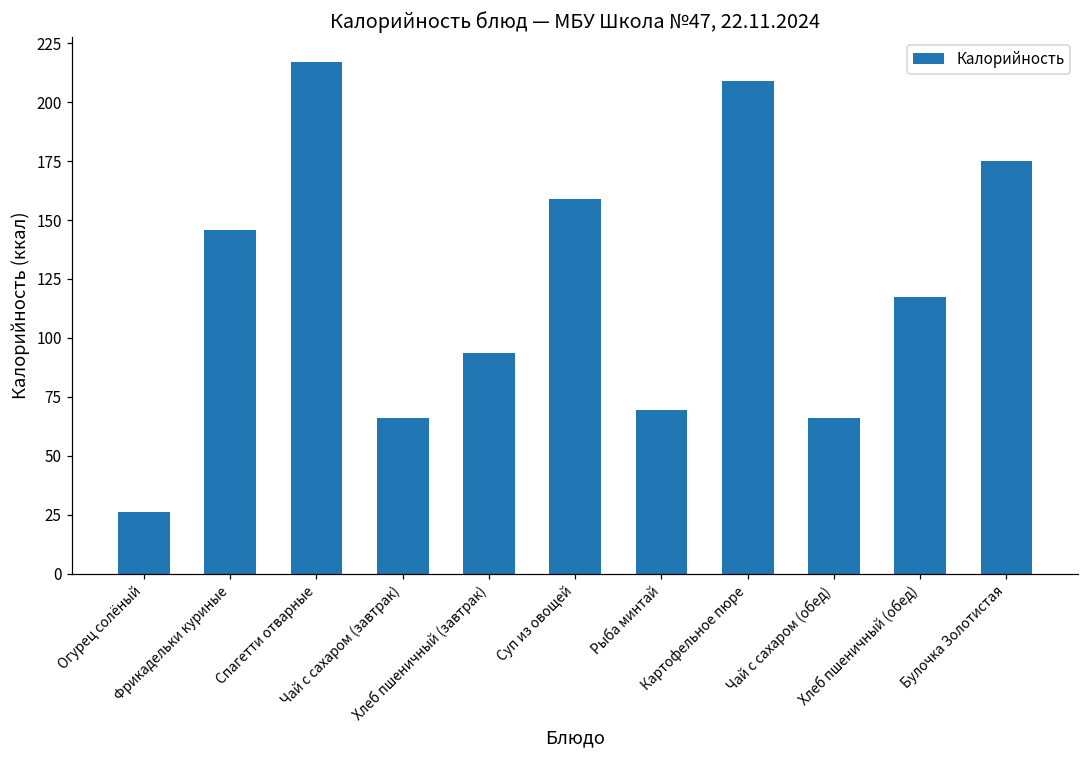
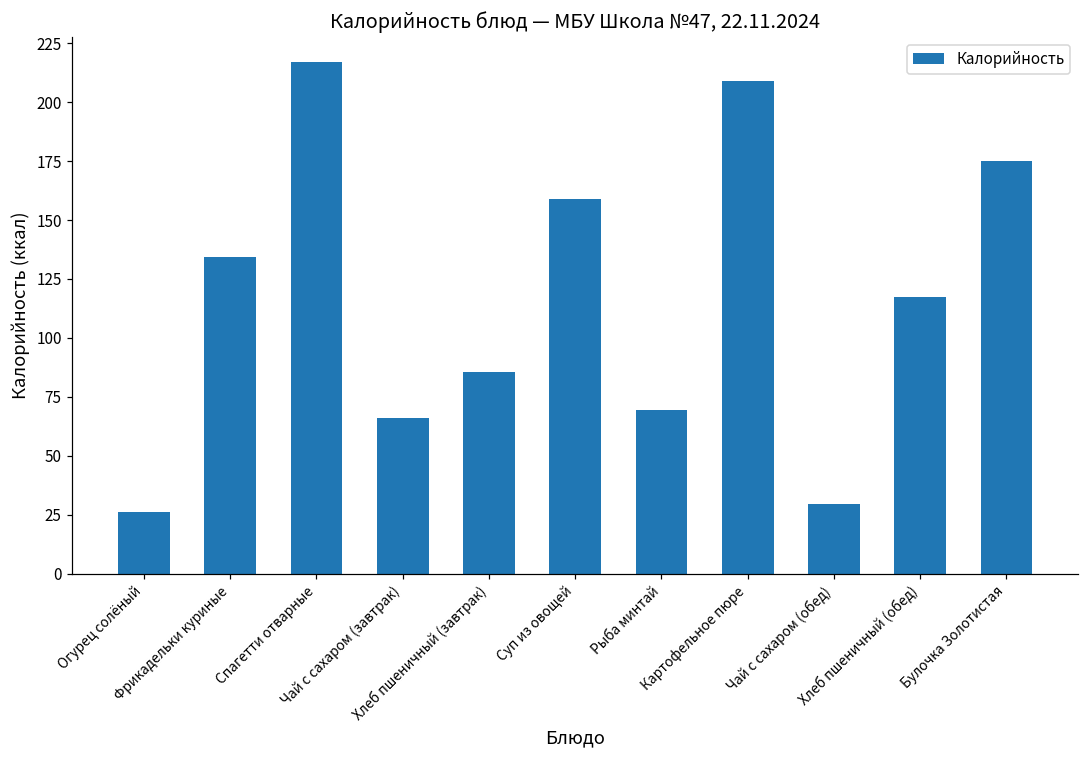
  {
    "Огурец солёный": 26,
-   "Фрикадельки куриные": 146,
+   "Фрикадельки куриные": 134,
    "Спагетти отварные": 217,
    "Чай с сахаром (завтрак)": 66,
-   "Хлеб пшеничный (завтрак)": 94,
+   "Хлеб пшеничный (завтрак)": 86,
    "Суп из овощей": 159,
    "Рыба минтай": 70,
    "Картофельное пюре": 209,
-   "Чай с сахаром (обед)": 66,
+   "Чай с сахаром (обед)": 30,
    "Хлеб пшеничный (обед)": 117,
    "Булочка Золотистая": 175
  }
